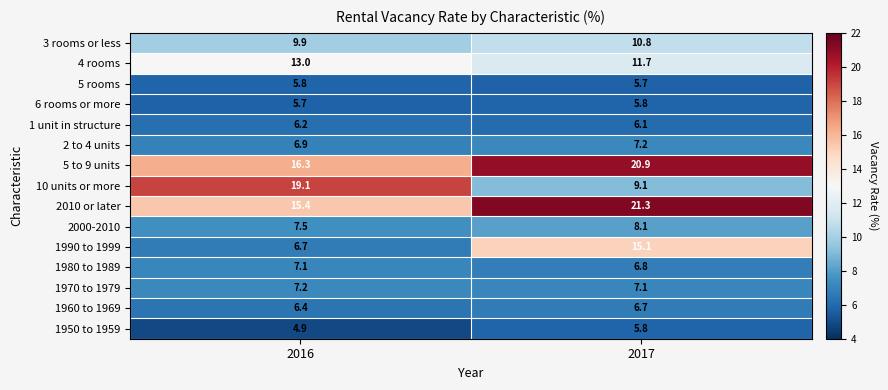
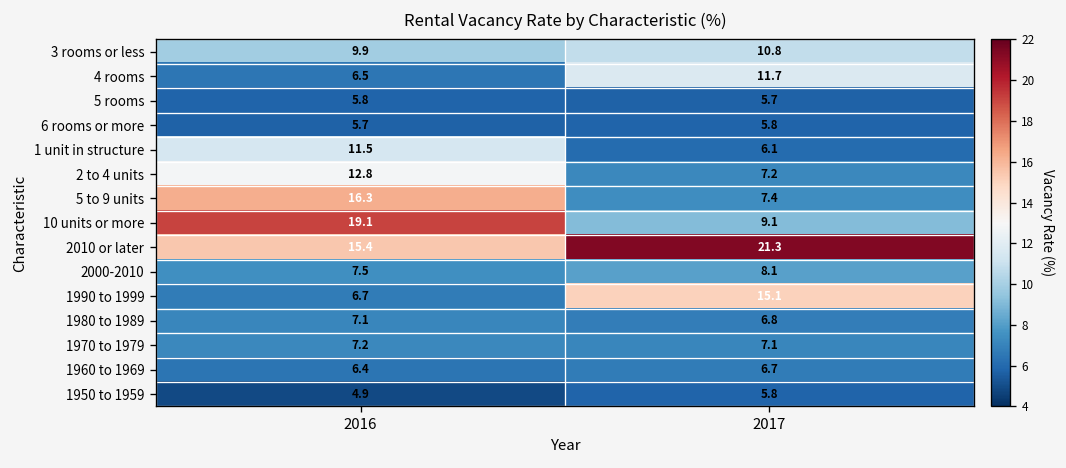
  {
    "3 rooms or less": {
      "2016": 9.9,
      "2017": 10.8
    },
    "4 rooms": {
-     "2016": 13.0,
+     "2016": 6.5,
      "2017": 11.7
    },
    "5 rooms": {
      "2016": 5.8,
      "2017": 5.7
    },
    "6 rooms or more": {
      "2016": 5.7,
      "2017": 5.8
    },
    "1 unit in structure": {
-     "2016": 6.2,
+     "2016": 11.5,
      "2017": 6.1
    },
    "2 to 4 units": {
-     "2016": 6.9,
+     "2016": 12.8,
      "2017": 7.2
    },
    "5 to 9 units": {
      "2016": 16.3,
-     "2017": 20.9
+     "2017": 7.4
    },
    "10 units or more": {
      "2016": 19.1,
      "2017": 9.1
    },
    "2010 or later": {
      "2016": 15.4,
      "2017": 21.3
    },
    "2000-2010": {
      "2016": 7.5,
      "2017": 8.1
    },
    "1990 to 1999": {
      "2016": 6.7,
      "2017": 15.1
    },
    "1980 to 1989": {
      "2016": 7.1,
      "2017": 6.8
    },
    "1970 to 1979": {
      "2016": 7.2,
      "2017": 7.1
    },
    "1960 to 1969": {
      "2016": 6.4,
      "2017": 6.7
    },
    "1950 to 1959": {
      "2016": 4.9,
      "2017": 5.8
    }
  }
